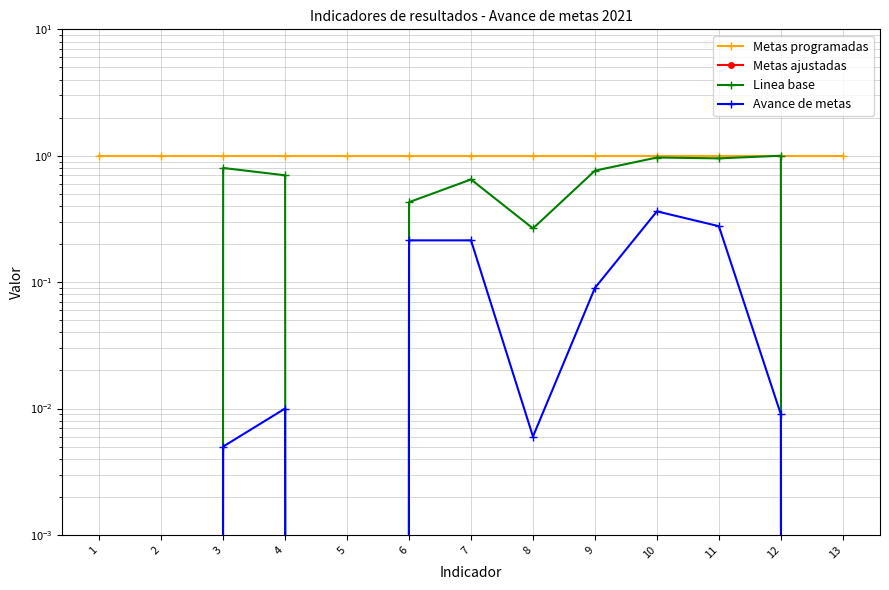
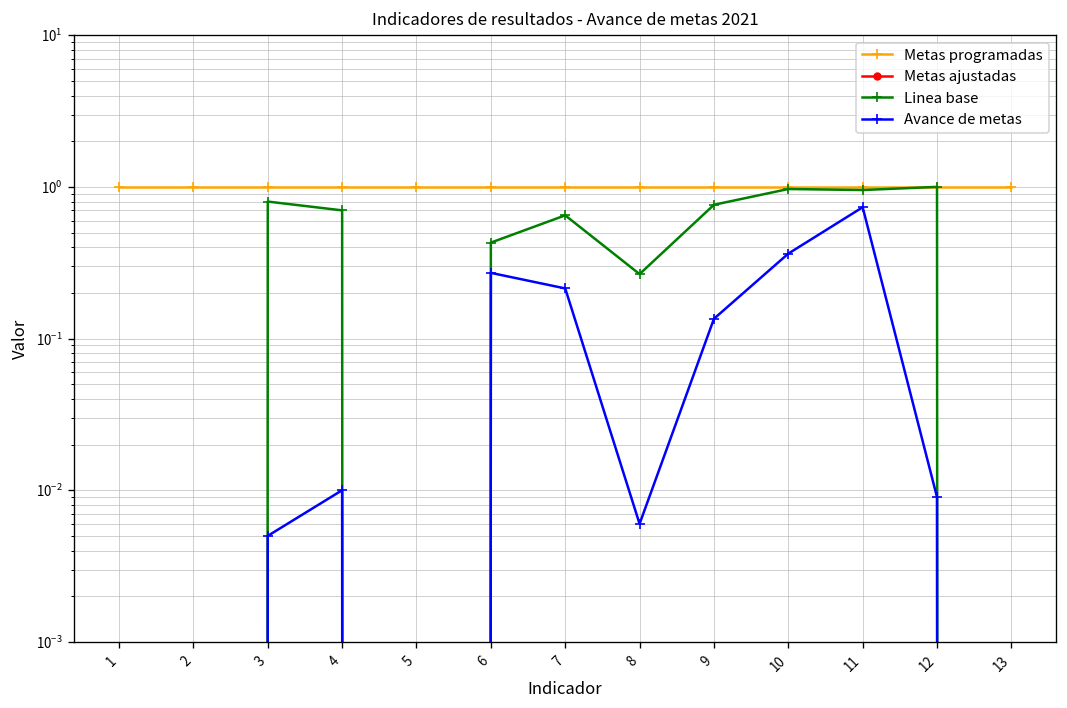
  {
    "Metas programadas": {
      "1": 1.0,
      "2": 1.0,
      "3": 1.0,
      "4": 1.0,
      "5": 1.0,
      "6": 1.0,
      "7": 1.0,
      "8": 1.0,
      "9": 1.0,
      "11": 1.0,
      "13": 1.0
    },
    "Linea base": {
      "3": 0.8,
      "4": 0.7,
      "6": 0.43,
      "7": 0.6,
      "8": 0.27,
      "9": 0.8,
      "11": 1.0
    },
    "Avance de metas": {
      "3": 0.0050,
      "4": 0.01,
-     "6": 0.21,
+     "6": 0.27,
      "7": 0.21,
      "8": 0.006,
-     "9": 0.09,
+     "9": 0.14,
      "10": 0.36,
-     "11": 0.28,
+     "11": 0.7,
      "12": 0.009
    }
  }
